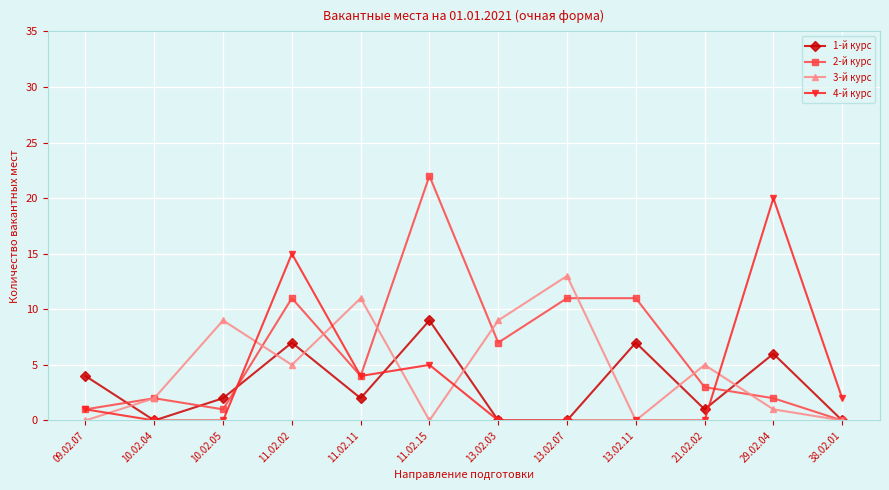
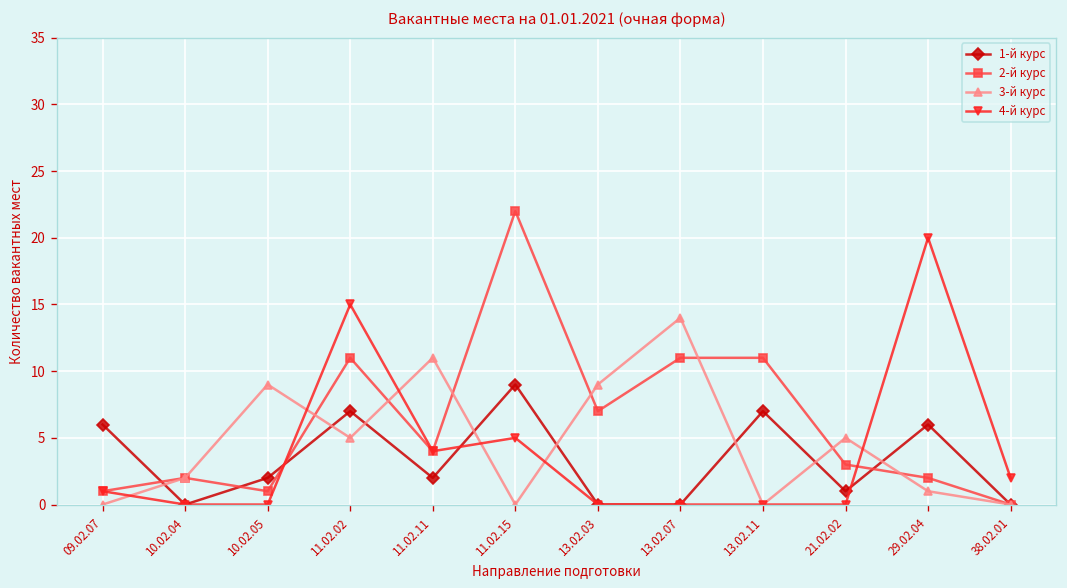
  {
    "1-й курс": {
-     "09.02.07": 4,
+     "09.02.07": 6,
      "10.02.05": 2,
      "11.02.02": 7,
      "11.02.11": 2,
      "11.02.15": 9,
      "13.02.11": 7,
      "21.02.02": 1,
      "29.02.04": 6
    },
    "3-й курс": {
      "09.02.07": 0,
      "10.02.05": 9,
      "11.02.02": 5,
      "11.02.11": 11,
      "11.02.15": 0,
      "13.02.03": 9,
-     "13.02.07": 13,
+     "13.02.07": 14,
      "21.02.02": 5,
      "29.02.04": 1
    }
  }
